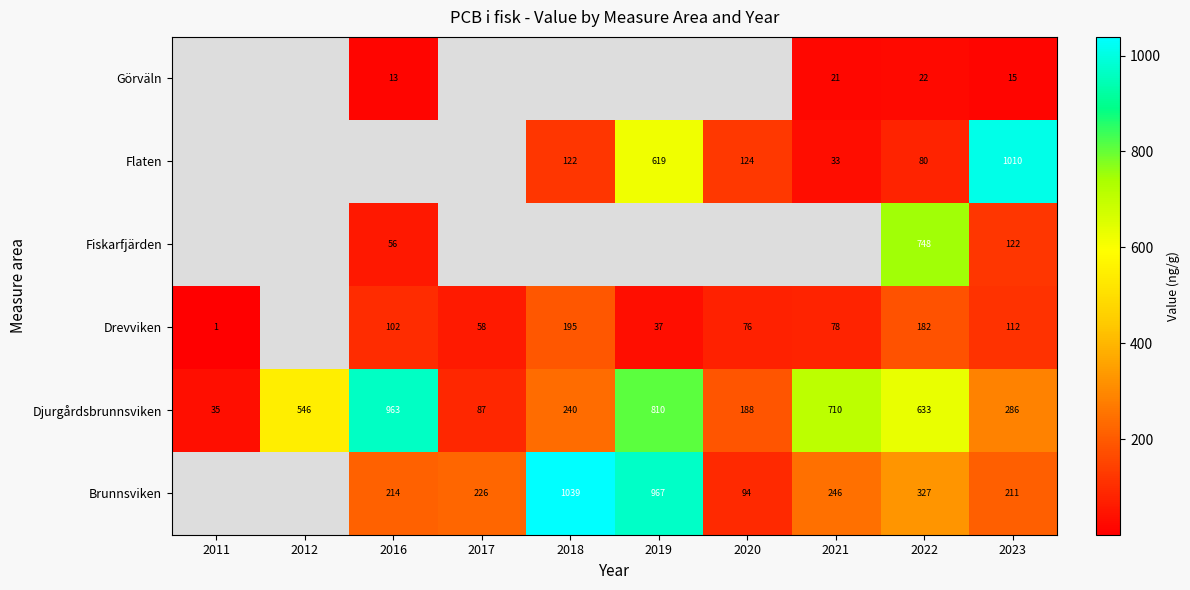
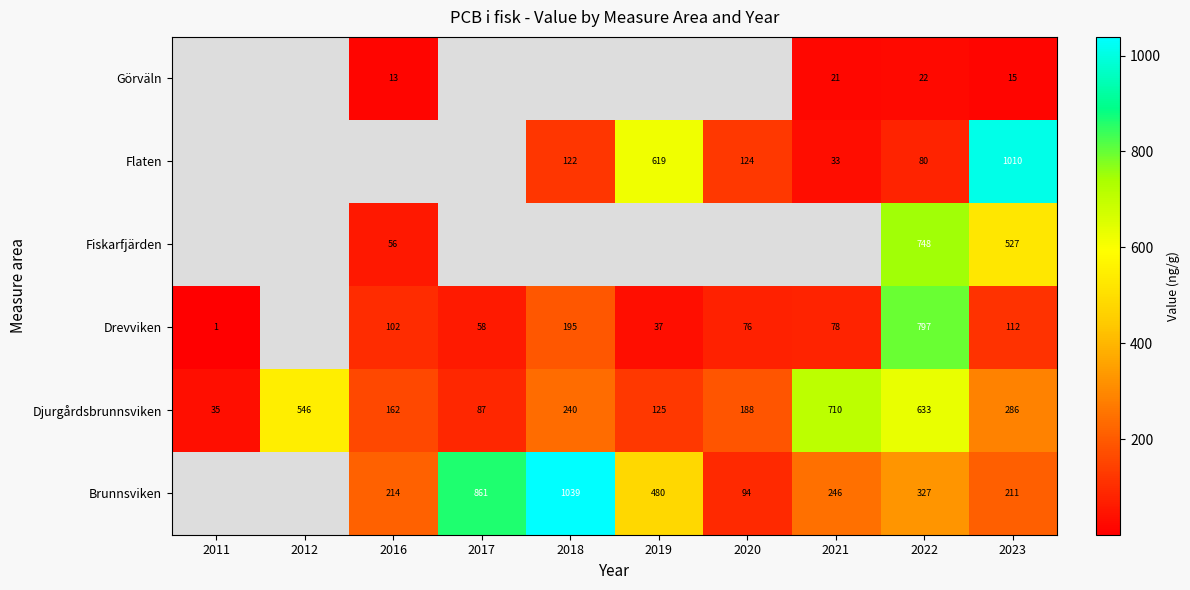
  {
    "Görväln": {
      "2016": 13,
      "2021": 21,
      "2022": 22,
      "2023": 15
    },
    "Flaten": {
      "2018": 122,
      "2019": 619,
      "2020": 124,
      "2021": 33,
      "2022": 80,
      "2023": 1010
    },
    "Fiskarfjärden": {
      "2016": 56,
      "2022": 748,
-     "2023": 122
+     "2023": 527
    },
    "Drevviken": {
      "2011": 1,
      "2016": 102,
      "2017": 58,
      "2018": 195,
      "2019": 37,
      "2020": 76,
      "2021": 78,
-     "2022": 182,
+     "2022": 797,
      "2023": 112
    },
    "Djurgårdsbrunnsviken": {
      "2011": 35,
      "2012": 546,
-     "2016": 963,
+     "2016": 162,
      "2017": 87,
      "2018": 240,
-     "2019": 810,
+     "2019": 125,
      "2020": 188,
      "2021": 710,
      "2022": 633,
      "2023": 286
    },
    "Brunnsviken": {
      "2016": 214,
-     "2017": 226,
+     "2017": 861,
      "2018": 1039,
-     "2019": 967,
+     "2019": 480,
      "2020": 94,
      "2021": 246,
      "2022": 327,
      "2023": 211
    }
  }
